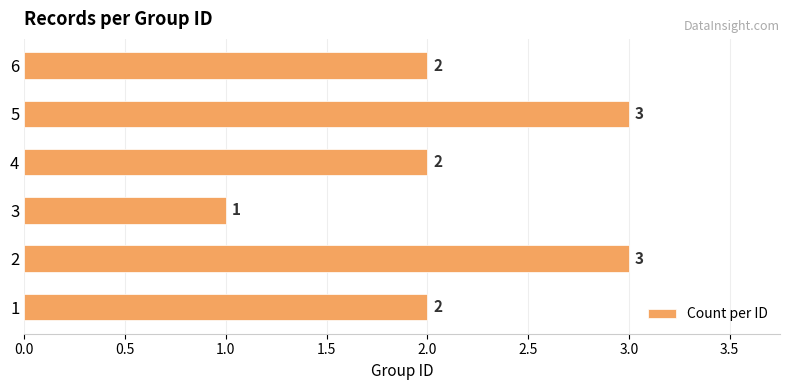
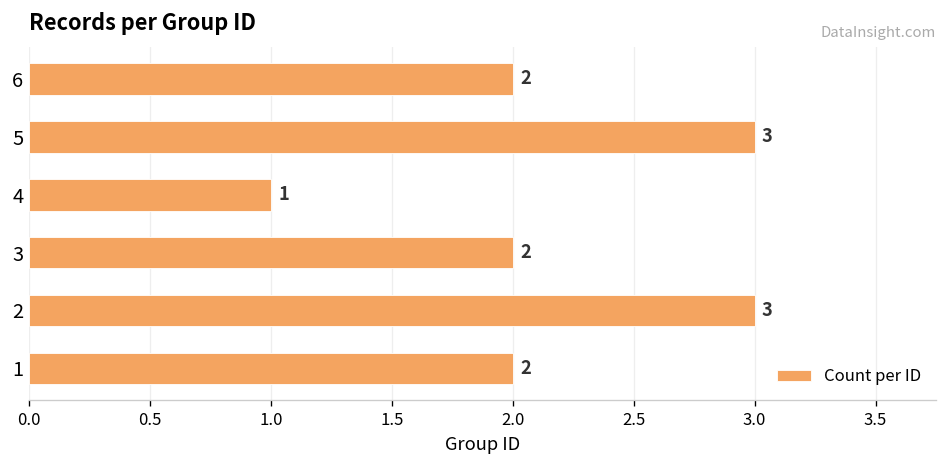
  {
    "6": 2,
    "5": 3,
-   "4": 2,
-   "3": 1,
+   "4": 1,
+   "3": 2,
    "2": 3,
    "1": 2
  }
